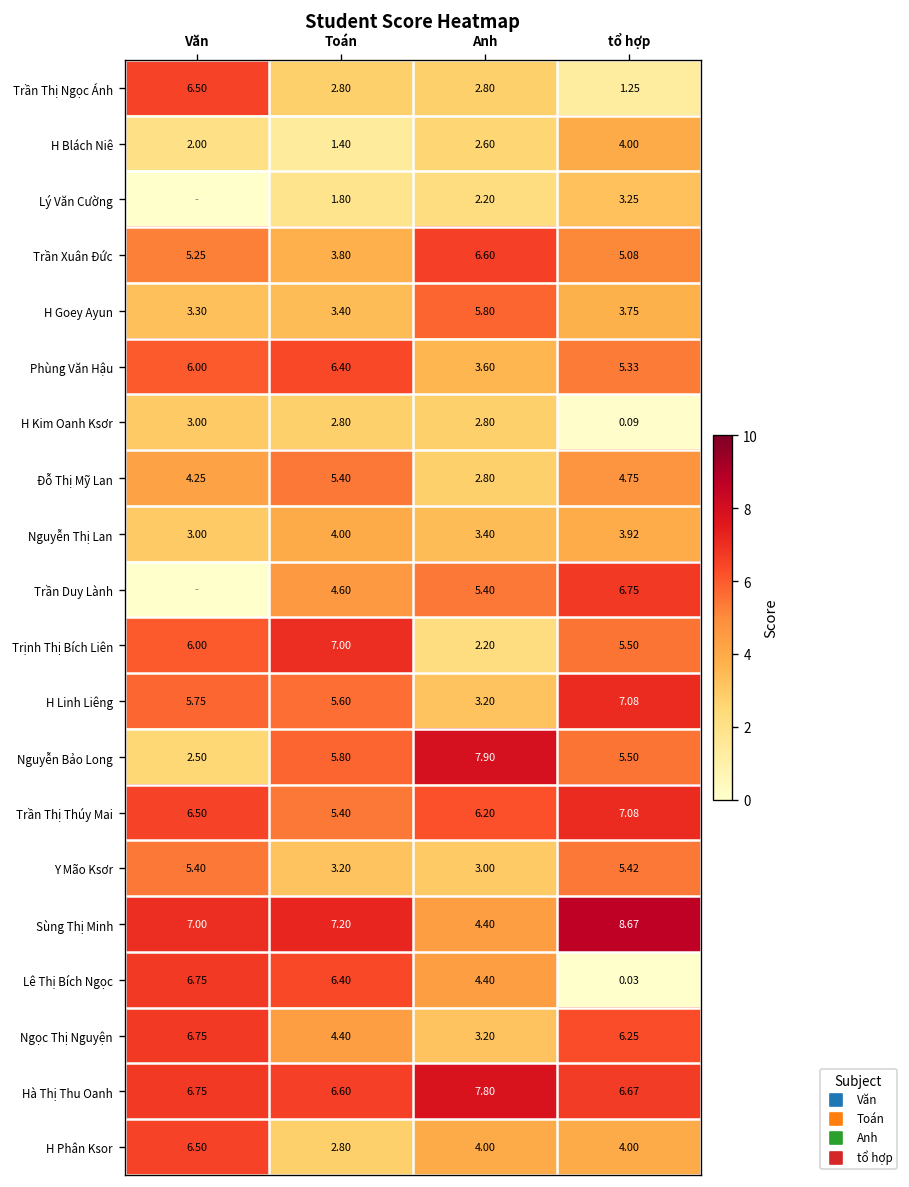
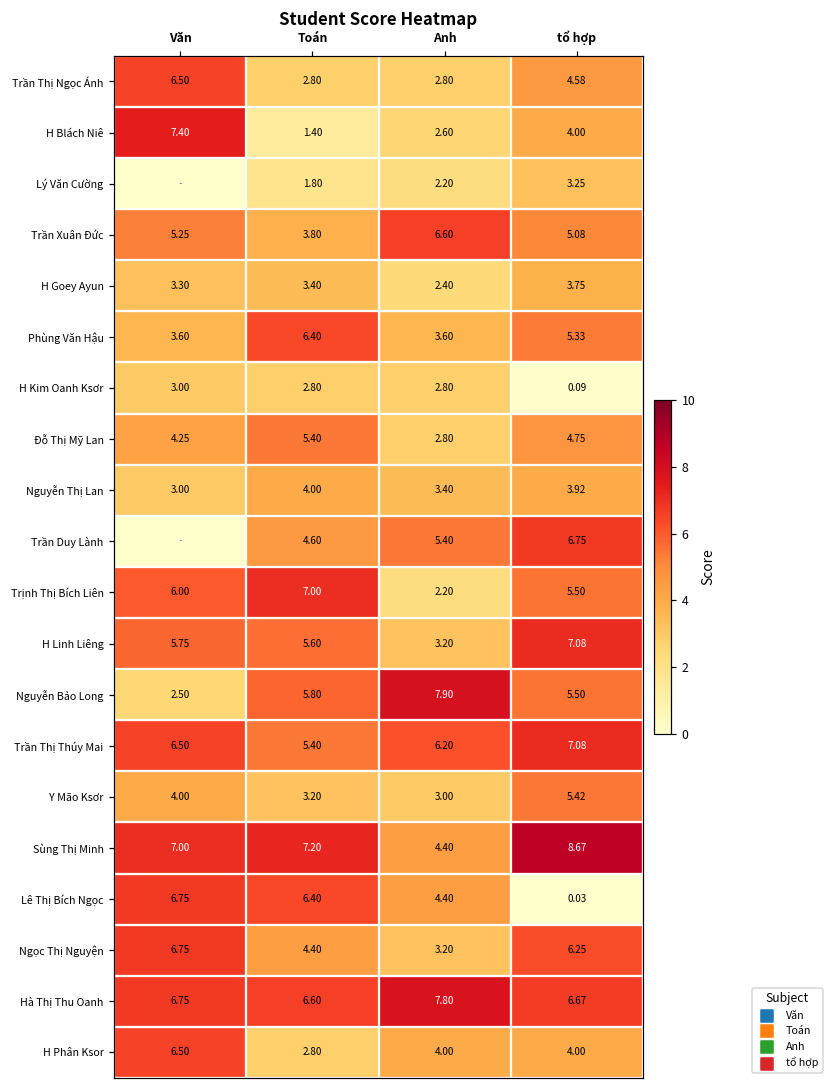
  {
    "Trần Thị Ngọc Ánh": {
      "Văn": 6.50,
      "Toán": 2.80,
      "Anh": 2.80,
-     "tổ hợp": 1.25
+     "tổ hợp": 4.58
    },
    "H Blách Niê": {
-     "Văn": 2.00,
+     "Văn": 7.40,
      "Toán": 1.40,
      "Anh": 2.60,
      "tổ hợp": 4.00
    },
    "Lý Văn Cường": {
      "Toán": 1.80,
      "Anh": 2.20,
      "tổ hợp": 3.25
    },
    "Trần Xuân Đức": {
      "Văn": 5.25,
      "Toán": 3.80,
      "Anh": 6.60,
      "tổ hợp": 5.08
    },
    "H Goey Ayun": {
      "Văn": 3.30,
      "Toán": 3.40,
-     "Anh": 5.80,
+     "Anh": 2.40,
      "tổ hợp": 3.75
    },
    "Phùng Văn Hậu": {
-     "Văn": 6.00,
+     "Văn": 3.60,
      "Toán": 6.40,
      "Anh": 3.60,
      "tổ hợp": 5.33
    },
    "H Kim Oanh Ksơr": {
      "Văn": 3.00,
      "Toán": 2.80,
      "Anh": 2.80,
      "tổ hợp": 0.09
    },
    "Đỗ Thị Mỹ Lan": {
      "Văn": 4.25,
      "Toán": 5.40,
      "Anh": 2.80,
      "tổ hợp": 4.75
    },
    "Nguyễn Thị Lan": {
      "Văn": 3.00,
      "Toán": 4.00,
      "Anh": 3.40,
      "tổ hợp": 3.92
    },
    "Trần Duy Lành": {
      "Toán": 4.60,
      "Anh": 5.40,
      "tổ hợp": 6.75
    },
    "Trịnh Thị Bích Liên": {
      "Văn": 6.00,
      "Toán": 7.00,
      "Anh": 2.20,
      "tổ hợp": 5.50
    },
    "H Linh Liêng": {
      "Văn": 5.75,
      "Toán": 5.60,
      "Anh": 3.20,
      "tổ hợp": 7.08
    },
    "Nguyễn Bảo Long": {
      "Văn": 2.50,
      "Toán": 5.80,
      "Anh": 7.90,
      "tổ hợp": 5.50
    },
    "Trần Thị Thúy Mai": {
      "Văn": 6.50,
      "Toán": 5.40,
      "Anh": 6.20,
      "tổ hợp": 7.08
    },
    "Y Mão Ksơr": {
-     "Văn": 5.40,
+     "Văn": 4.00,
      "Toán": 3.20,
      "Anh": 3.00,
      "tổ hợp": 5.42
    },
    "Sùng Thị Minh": {
      "Văn": 7.00,
      "Toán": 7.20,
      "Anh": 4.40,
      "tổ hợp": 8.67
    },
    "Lê Thị Bích Ngọc": {
      "Văn": 6.75,
      "Toán": 6.40,
      "Anh": 4.40,
      "tổ hợp": 0.03
    },
    "Ngọc Thị Nguyện": {
      "Văn": 6.75,
      "Toán": 4.40,
      "Anh": 3.20,
      "tổ hợp": 6.25
    },
    "Hà Thị Thu Oanh": {
      "Văn": 6.75,
      "Toán": 6.60,
      "Anh": 7.80,
      "tổ hợp": 6.67
    },
    "H Phân Ksor": {
      "Văn": 6.50,
      "Toán": 2.80,
      "Anh": 4.00,
      "tổ hợp": 4.00
    }
  }
